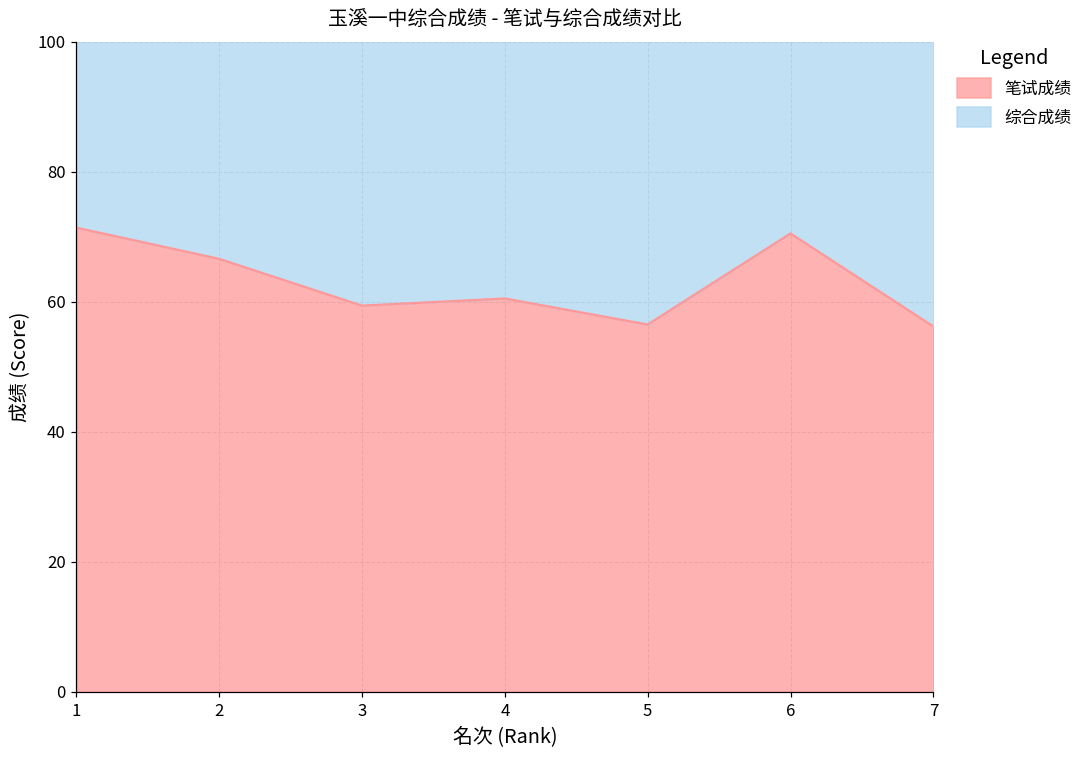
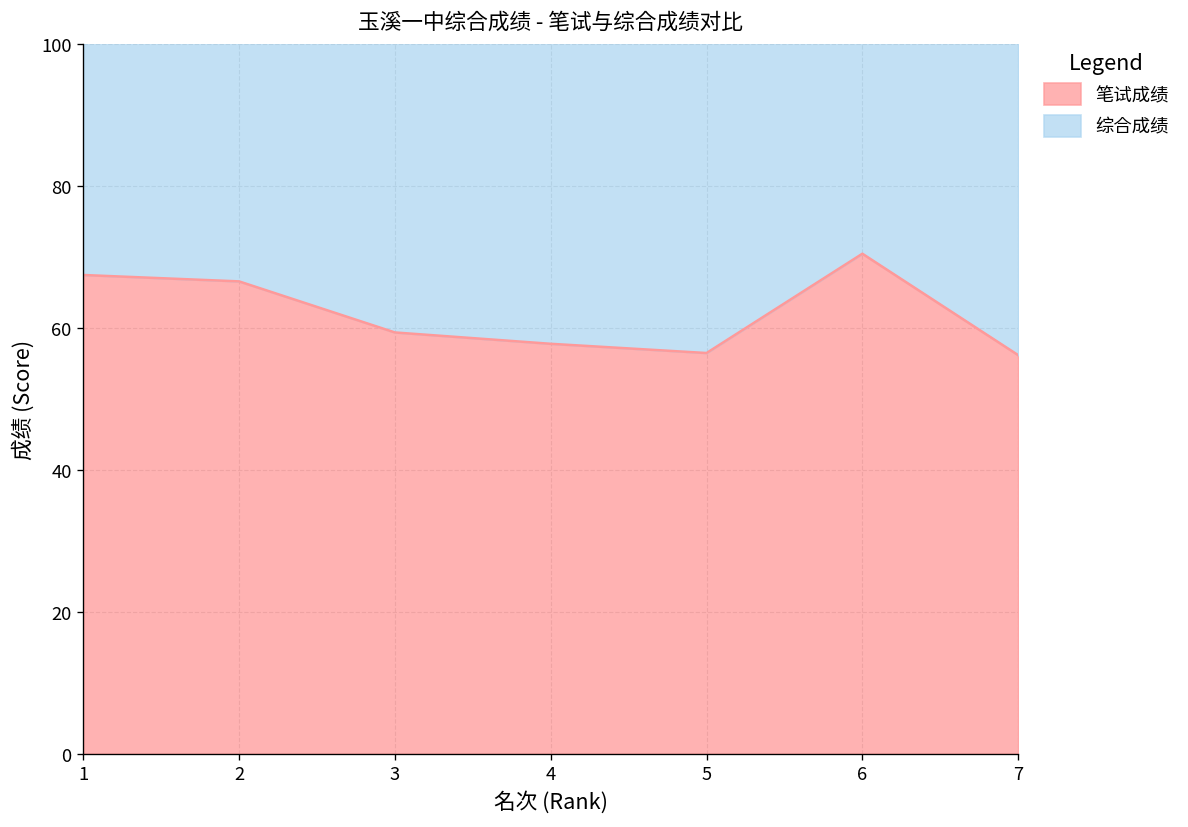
  {
    "笔试成绩": {
-     "1": 71,
+     "1": 68,
      "2": 67,
      "3": 59,
-     "4": 61,
+     "4": 58,
      "5": 57,
      "6": 71,
      "7": 56
    }
  }
